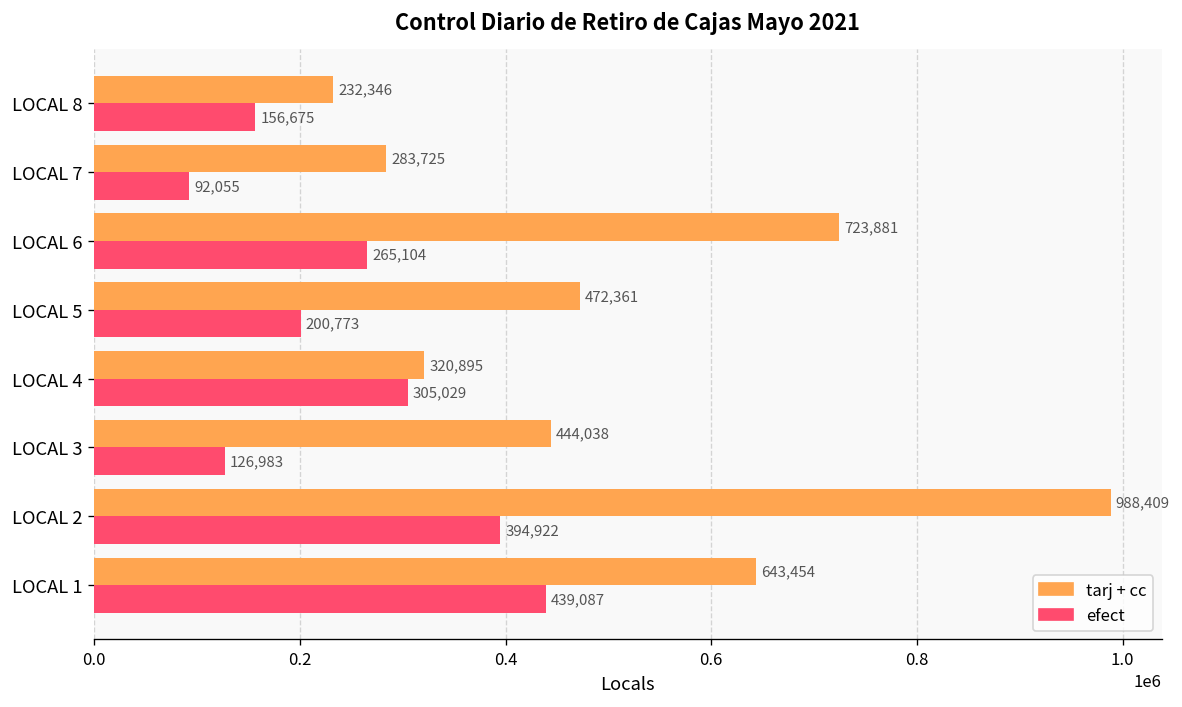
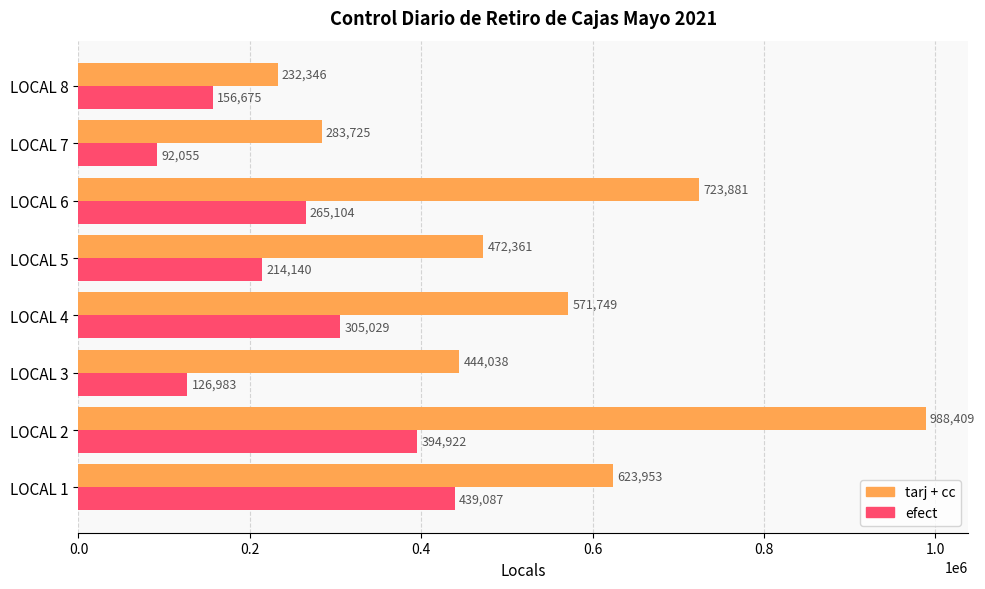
  {
    "tarj + cc": {
      "LOCAL 8": "232,346",
      "LOCAL 7": "283,725",
      "LOCAL 6": "723,881",
      "LOCAL 5": "472,361",
-     "LOCAL 4": "320,895",
+     "LOCAL 4": "571,749",
      "LOCAL 3": "444,038",
      "LOCAL 2": "988,409",
-     "LOCAL 1": "643,454"
+     "LOCAL 1": "623,953"
    },
    "efect": {
      "LOCAL 8": "156,675",
      "LOCAL 7": "92,055",
      "LOCAL 6": "265,104",
-     "LOCAL 5": "200,773",
+     "LOCAL 5": "214,140",
      "LOCAL 4": "305,029",
      "LOCAL 3": "126,983",
      "LOCAL 2": "394,922",
      "LOCAL 1": "439,087"
    }
  }
